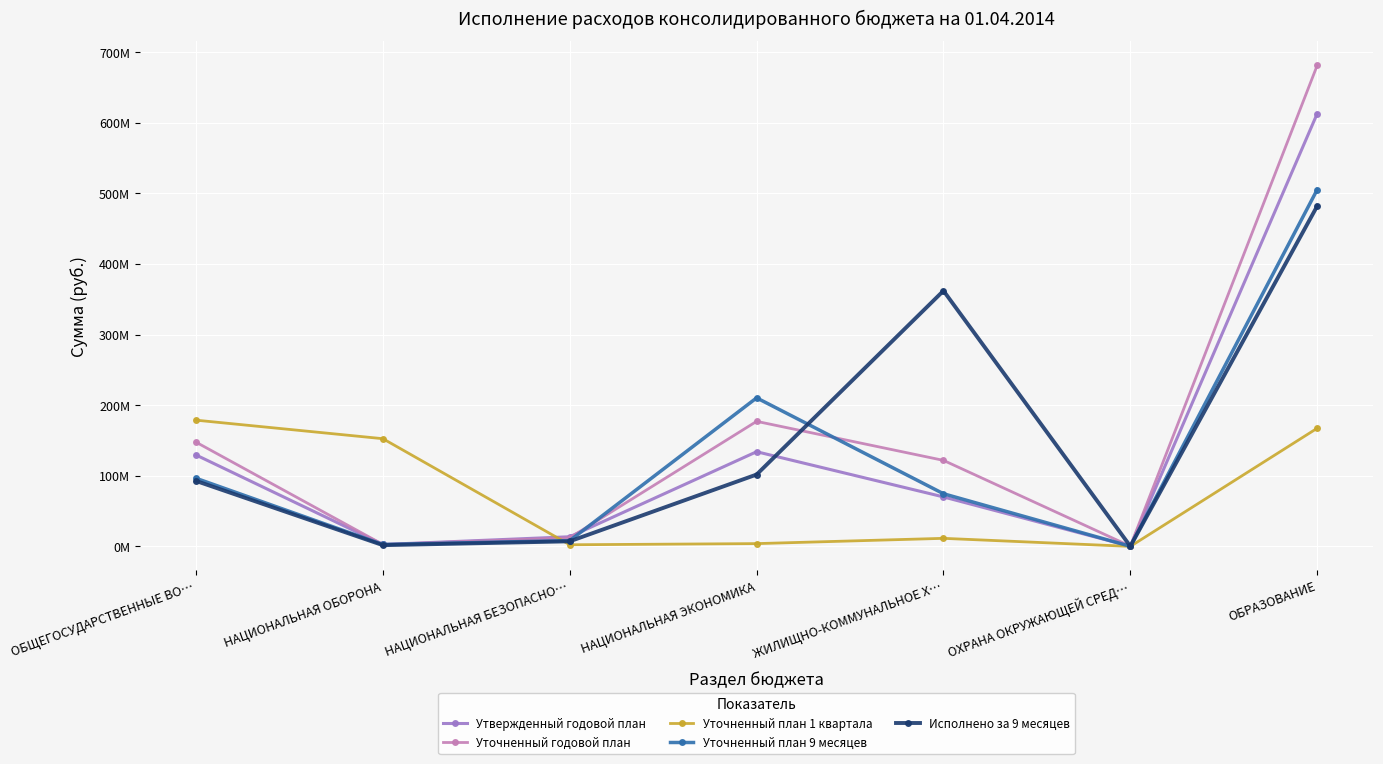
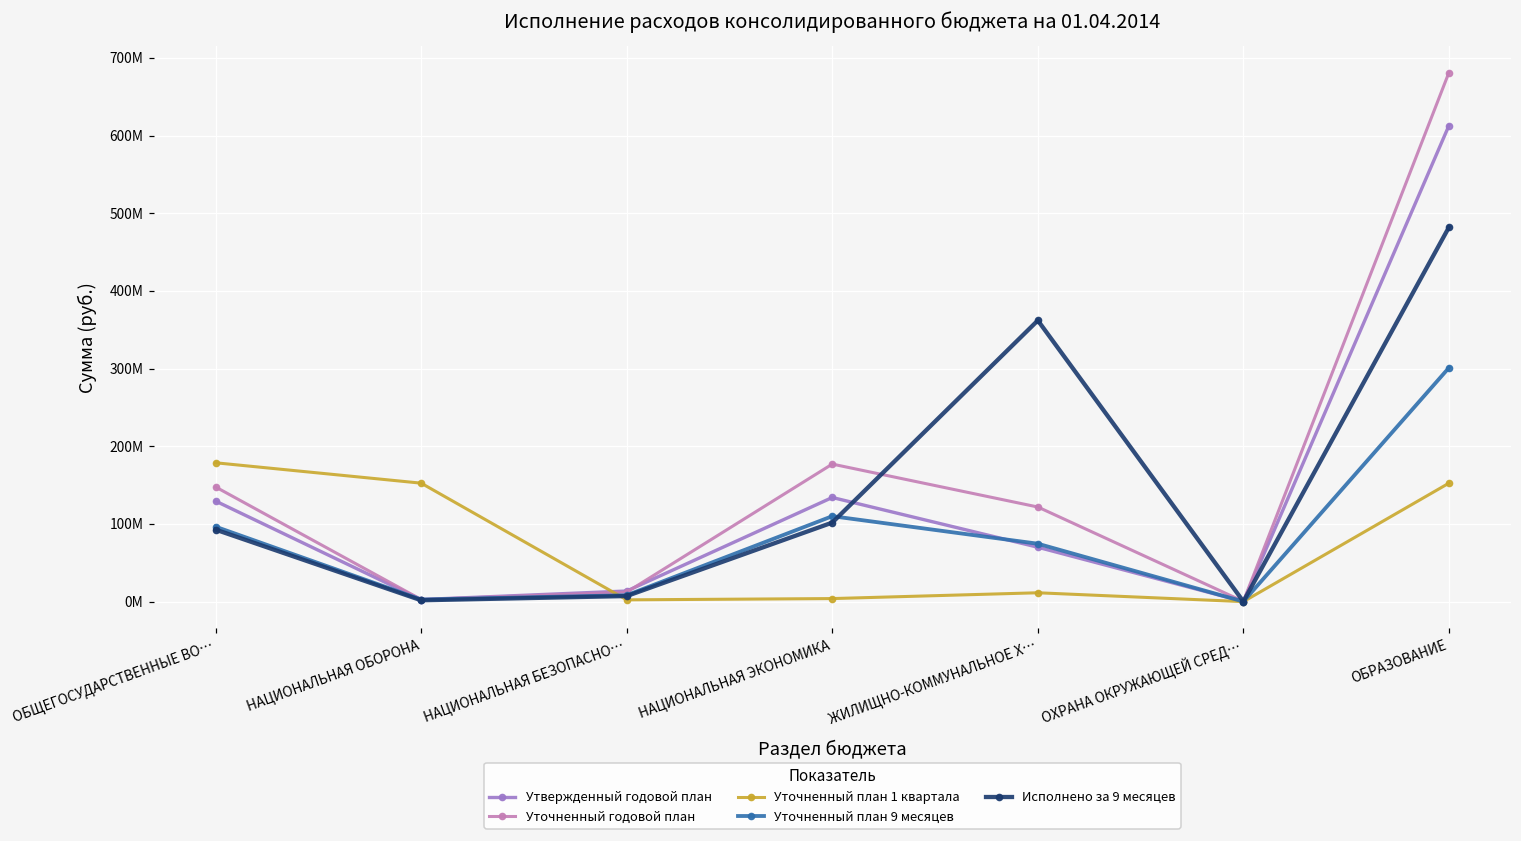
  {
    "Уточненный план 1 квартала": {
      "ОБЩЕГОСУДАРСТВЕННЫЕ ВО…": 180000000,
      "НАЦИОНАЛЬНАЯ ОБОРОНА": 150000000,
      "НАЦИОНАЛЬНАЯ БЕЗОПАСНО…": 0,
      "НАЦИОНАЛЬНАЯ ЭКОНОМИКА": 0,
      "ЖИЛИЩНО-КОММУНАЛЬНОЕ Х…": 10000000,
-     "ОБРАЗОВАНИЕ": 170000000
+     "ОБРАЗОВАНИЕ": 150000000
    },
    "Уточненный план 9 месяцев": {
      "ОБЩЕГОСУДАРСТВЕННЫЕ ВО…": 100000000,
-     "НАЦИОНАЛЬНАЯ ЭКОНОМИКА": 210000000,
+     "НАЦИОНАЛЬНАЯ ЭКОНОМИКА": 110000000,
      "ЖИЛИЩНО-КОММУНАЛЬНОЕ Х…": 70000000,
-     "ОБРАЗОВАНИЕ": 510000000
+     "ОБРАЗОВАНИЕ": 300000000
    },
    "Исполнено за 9 месяцев": {
      "ОБЩЕГОСУДАРСТВЕННЫЕ ВО…": 90000000,
      "НАЦИОНАЛЬНАЯ ЭКОНОМИКА": 100000000,
      "ЖИЛИЩНО-КОММУНАЛЬНОЕ Х…": 360000000,
      "ОБРАЗОВАНИЕ": 480000000
    }
  }
